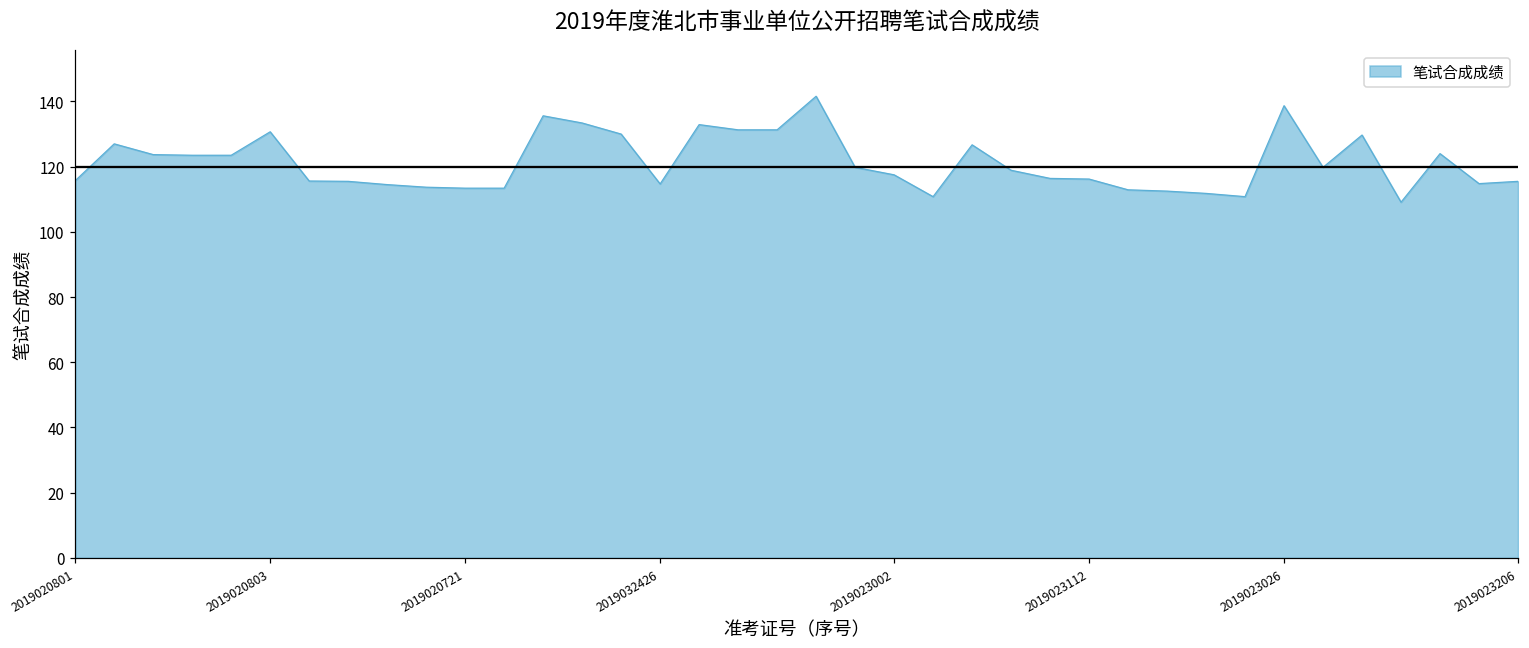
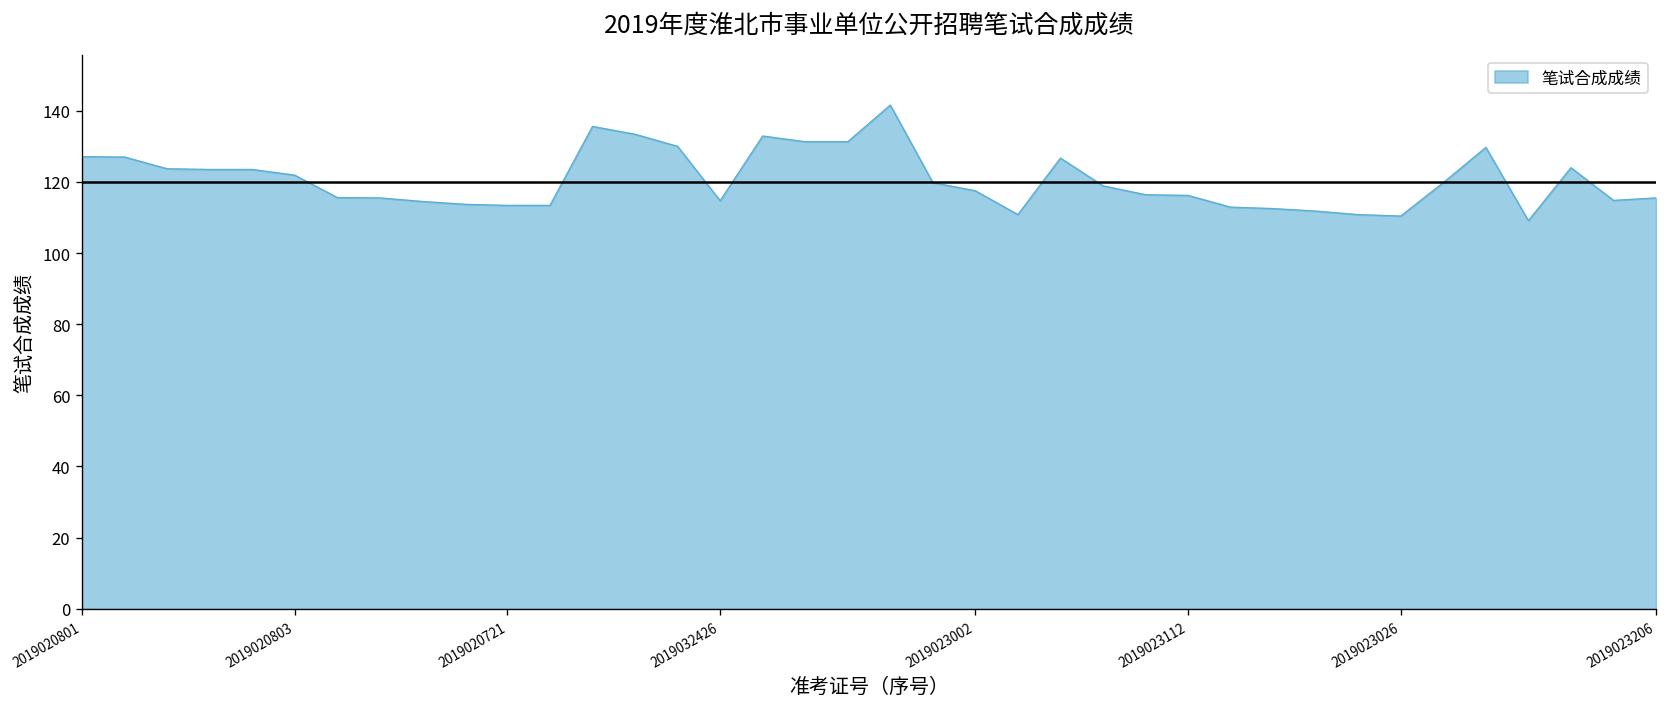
  {
-   "2019020801": 116,
-   "2019020803": 131,
+   "2019020801": 127,
+   "2019020803": 122,
    "2019020721": 113,
    "2019032426": 115,
    "2019023002": 118,
    "2019023112": 116,
-   "2019023026": 139,
+   "2019023026": 110,
    "2019023206": 116
  }
